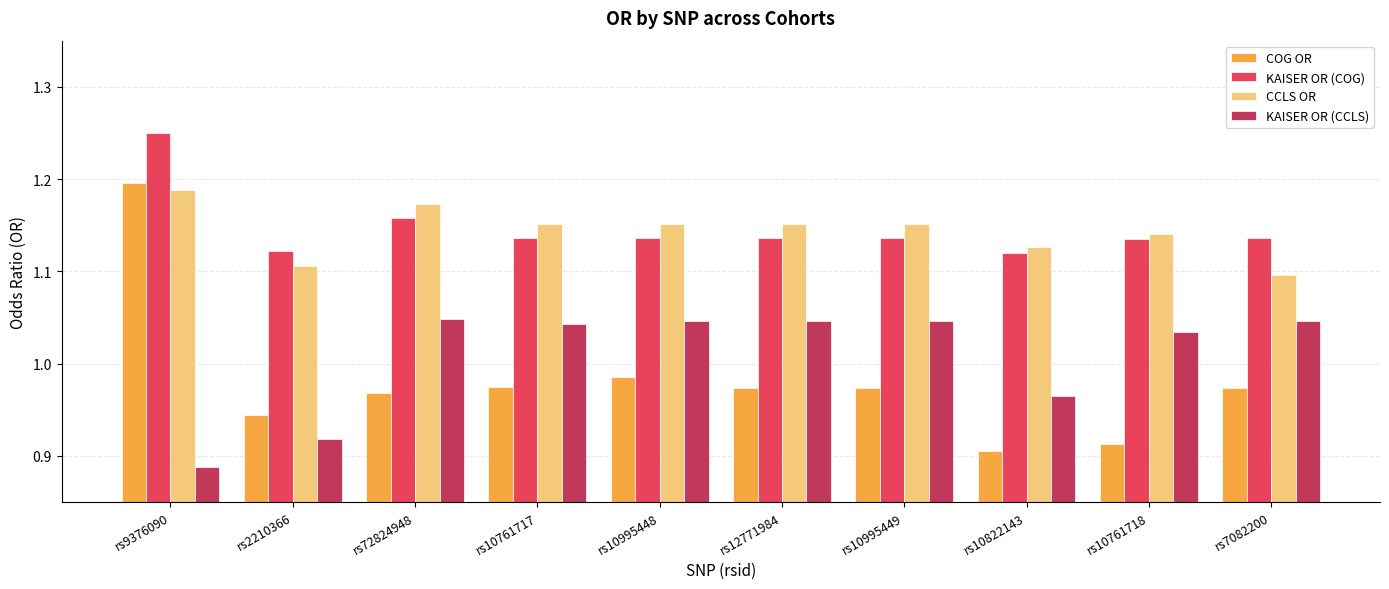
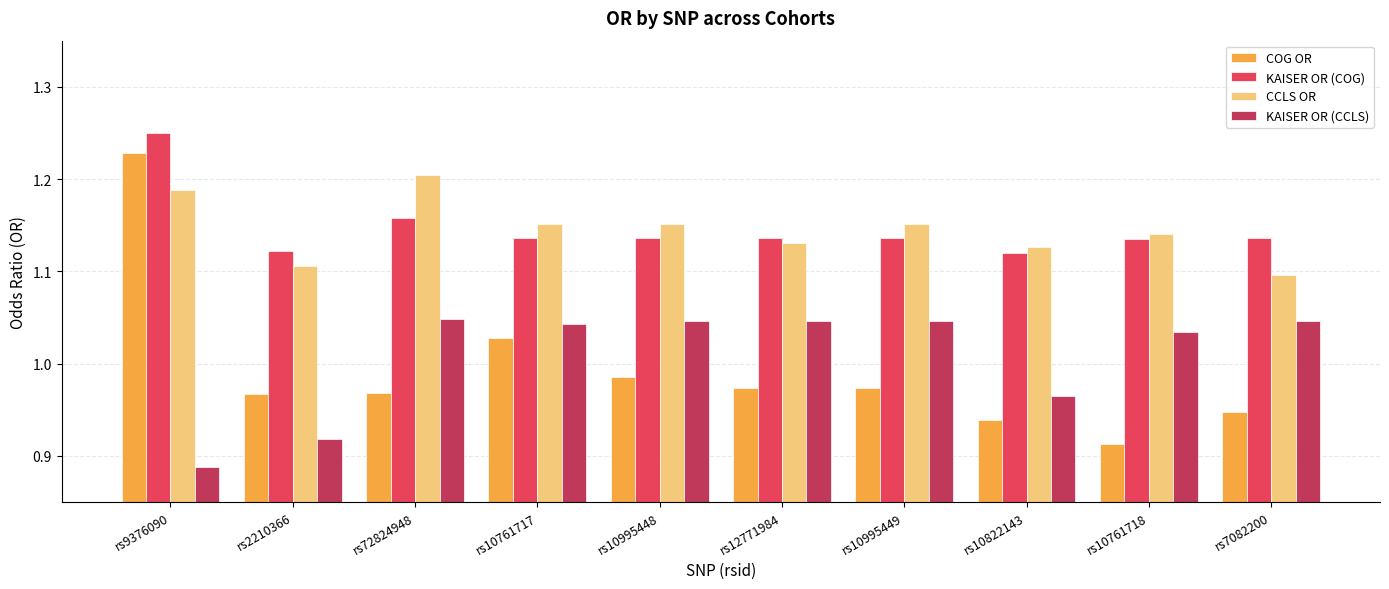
  {
    "COG OR": {
-     "rs9376090": 1.20,
-     "rs2210366": 0.94,
+     "rs9376090": 1.23,
+     "rs2210366": 0.97,
      "rs72824948": 0.97,
-     "rs10761717": 0.97,
+     "rs10761717": 1.03,
      "rs10995448": 0.99,
      "rs12771984": 0.97,
      "rs10995449": 0.97,
-     "rs10822143": 0.91,
+     "rs10822143": 0.94,
      "rs10761718": 0.91,
-     "rs7082200": 0.97
+     "rs7082200": 0.95
    },
    "CCLS OR": {
      "rs9376090": 1.19,
      "rs2210366": 1.11,
-     "rs72824948": 1.17,
+     "rs72824948": 1.20,
      "rs10761717": 1.15,
      "rs10995448": 1.15,
-     "rs12771984": 1.15,
+     "rs12771984": 1.13,
      "rs10995449": 1.15,
      "rs10822143": 1.13,
      "rs10761718": 1.14,
      "rs7082200": 1.10
    }
  }
